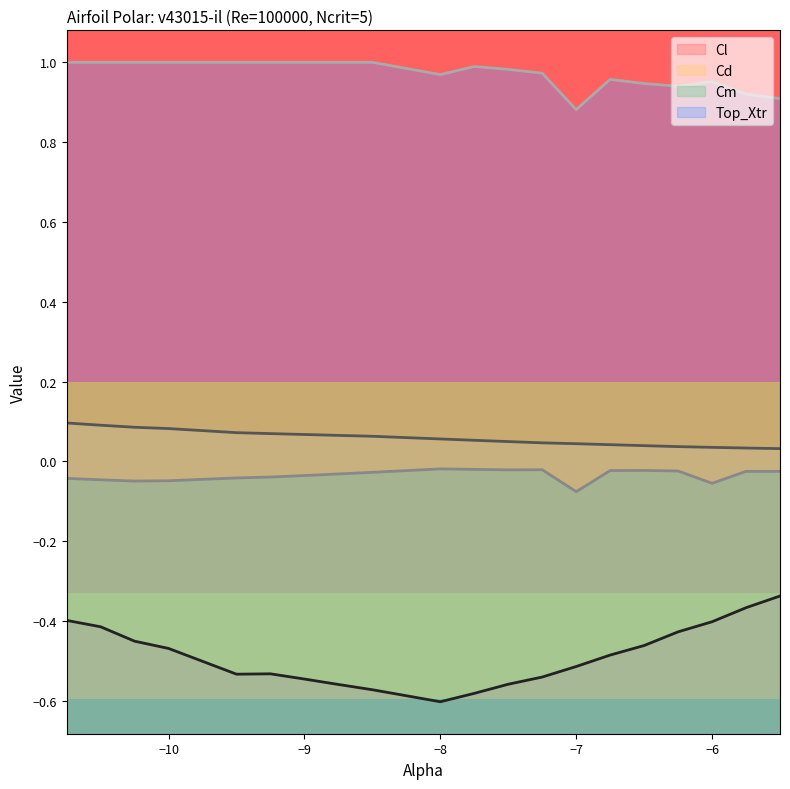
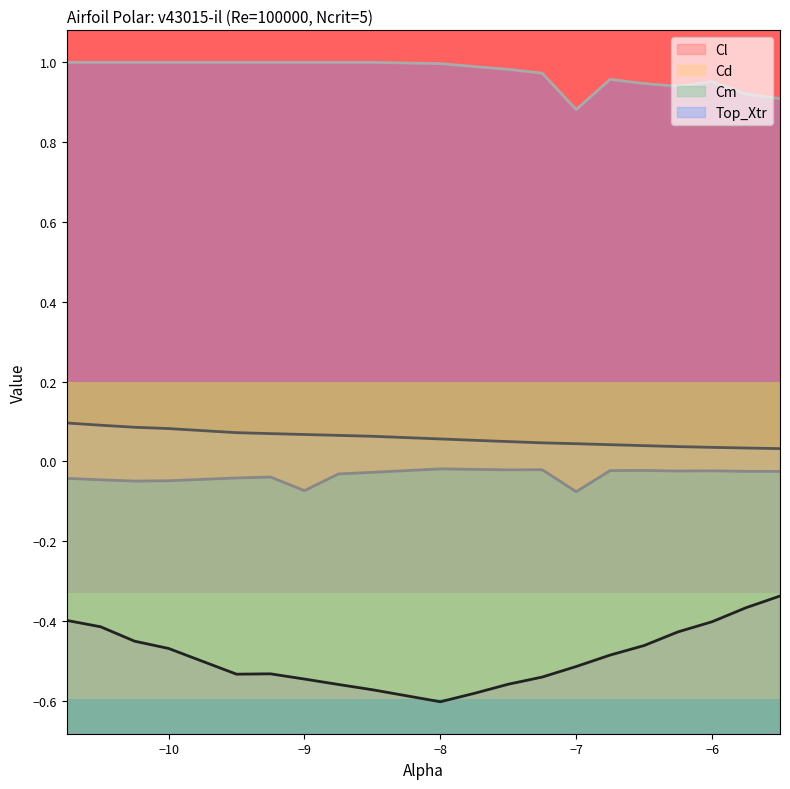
  {
    "Cm": {
      "−10": -0.05,
-     "−9": -0.04,
+     "−9": -0.07,
      "−8": -0.02,
      "−7": -0.08,
-     "−6": -0.06
+     "−6": -0.02
    },
    "Top_Xtr": {
      "−10": 1.00,
      "−9": 1.00,
-     "−8": 0.97,
+     "−8": 1.00,
      "−7": 0.88
    }
  }
